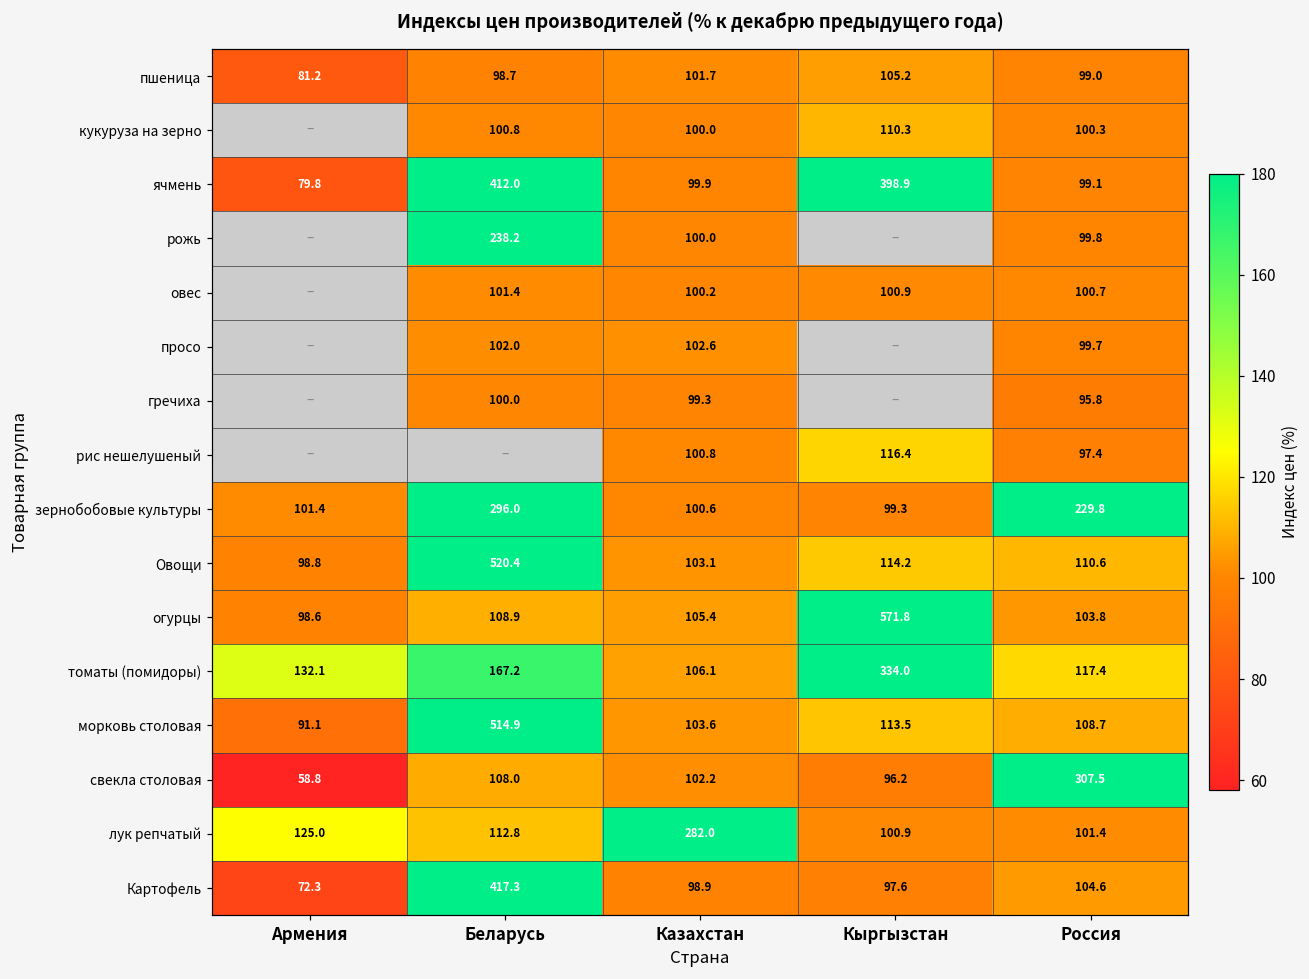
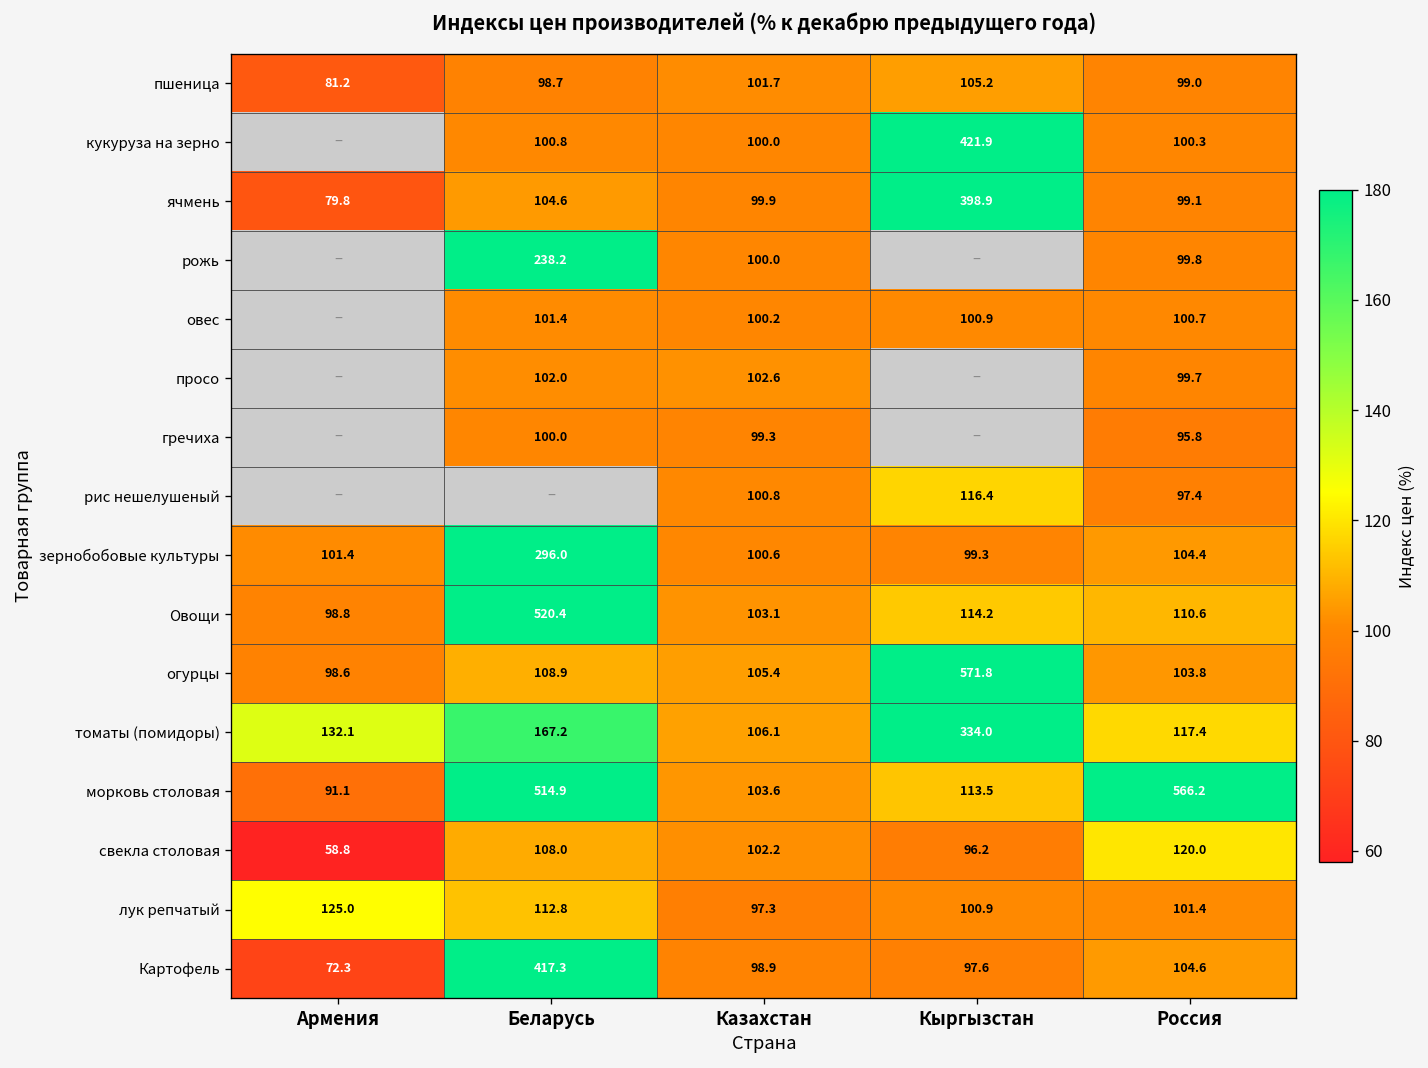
  {
    "пшеница": {
      "Армения": 81.2,
      "Беларусь": 98.7,
      "Казахстан": 101.7,
      "Кыргызстан": 105.2,
      "Россия": 99.0
    },
    "кукуруза на зерно": {
      "Беларусь": 100.8,
      "Казахстан": 100.0,
-     "Кыргызстан": 110.3,
+     "Кыргызстан": 421.9,
      "Россия": 100.3
    },
    "ячмень": {
      "Армения": 79.8,
-     "Беларусь": 412.0,
+     "Беларусь": 104.6,
      "Казахстан": 99.9,
      "Кыргызстан": 398.9,
      "Россия": 99.1
    },
    "рожь": {
      "Беларусь": 238.2,
      "Казахстан": 100.0,
      "Россия": 99.8
    },
    "овес": {
      "Беларусь": 101.4,
      "Казахстан": 100.2,
      "Кыргызстан": 100.9,
      "Россия": 100.7
    },
    "просо": {
      "Беларусь": 102.0,
      "Казахстан": 102.6,
      "Россия": 99.7
    },
    "гречиха": {
      "Беларусь": 100.0,
      "Казахстан": 99.3,
      "Россия": 95.8
    },
    "рис нешелушеный": {
      "Казахстан": 100.8,
      "Кыргызстан": 116.4,
      "Россия": 97.4
    },
    "зернобобовые культуры": {
      "Армения": 101.4,
      "Беларусь": 296.0,
      "Казахстан": 100.6,
      "Кыргызстан": 99.3,
-     "Россия": 229.8
+     "Россия": 104.4
    },
    "Овощи": {
      "Армения": 98.8,
      "Беларусь": 520.4,
      "Казахстан": 103.1,
      "Кыргызстан": 114.2,
      "Россия": 110.6
    },
    "огурцы": {
      "Армения": 98.6,
      "Беларусь": 108.9,
      "Казахстан": 105.4,
      "Кыргызстан": 571.8,
      "Россия": 103.8
    },
    "томаты (помидоры)": {
      "Армения": 132.1,
      "Беларусь": 167.2,
      "Казахстан": 106.1,
      "Кыргызстан": 334.0,
      "Россия": 117.4
    },
    "морковь столовая": {
      "Армения": 91.1,
      "Беларусь": 514.9,
      "Казахстан": 103.6,
      "Кыргызстан": 113.5,
-     "Россия": 108.7
+     "Россия": 566.2
    },
    "свекла столовая": {
      "Армения": 58.8,
      "Беларусь": 108.0,
      "Казахстан": 102.2,
      "Кыргызстан": 96.2,
-     "Россия": 307.5
+     "Россия": 120.0
    },
    "лук репчатый": {
      "Армения": 125.0,
      "Беларусь": 112.8,
-     "Казахстан": 282.0,
+     "Казахстан": 97.3,
      "Кыргызстан": 100.9,
      "Россия": 101.4
    },
    "Картофель": {
      "Армения": 72.3,
      "Беларусь": 417.3,
      "Казахстан": 98.9,
      "Кыргызстан": 97.6,
      "Россия": 104.6
    }
  }
